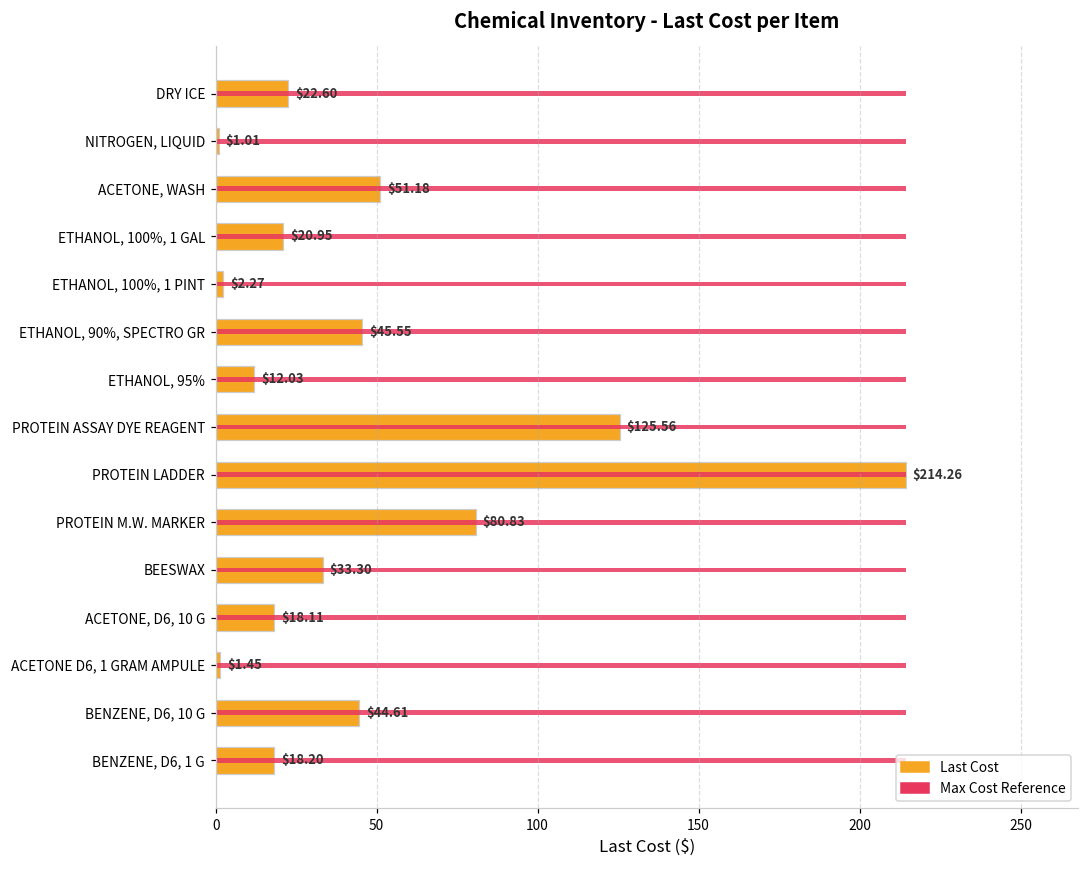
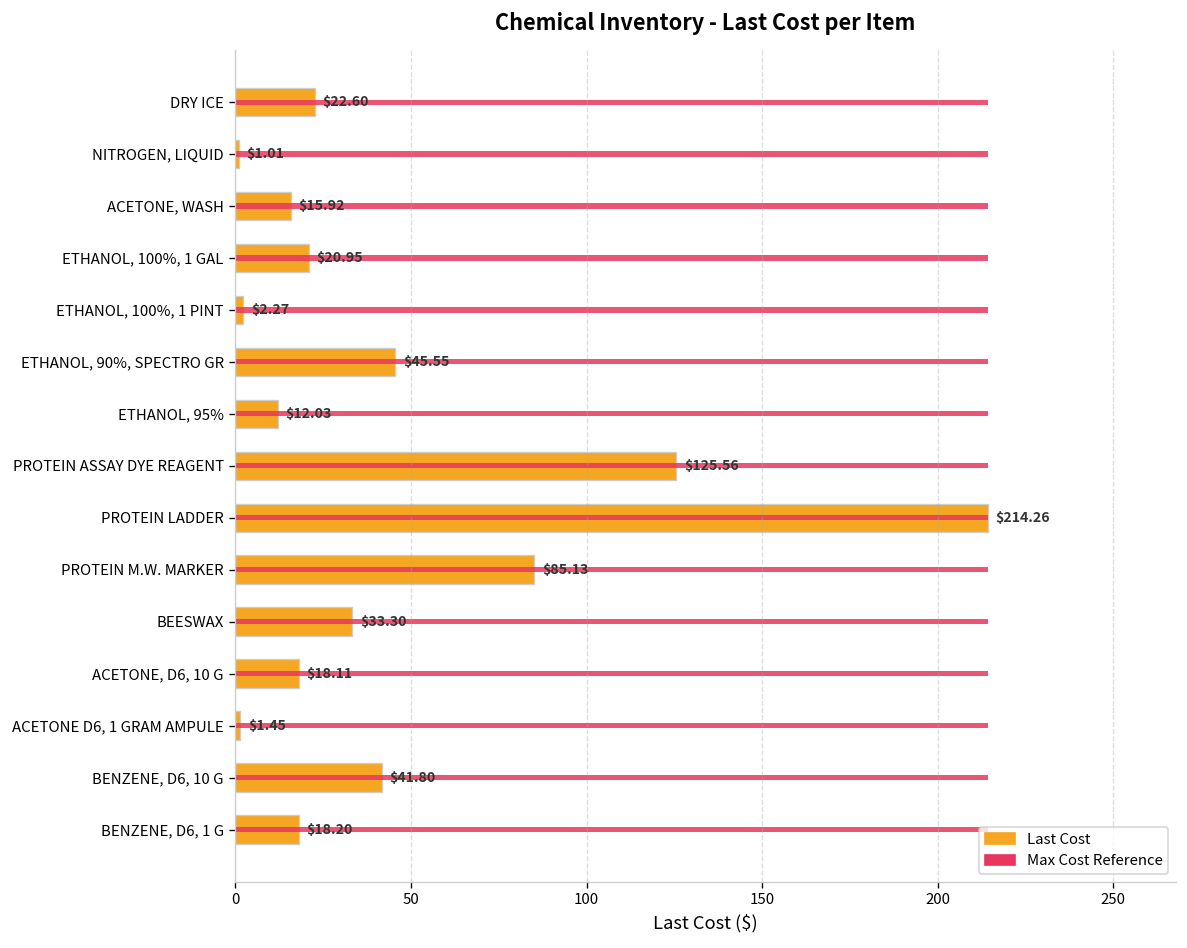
  {
    "Last Cost": {
-     "ACETONE, WASH": "$51.18",
+     "ACETONE, WASH": "$15.92",
      "PROTEIN LADDER": "$214.26",
-     "PROTEIN M.W. MARKER": "$80.83",
-     "BENZENE, D6, 10 G": "$44.61"
+     "PROTEIN M.W. MARKER": "$85.13",
+     "BENZENE, D6, 10 G": "$41.80"
    },
    "Max Cost Reference": {
      "PROTEIN LADDER": "$214.26"
    }
  }
